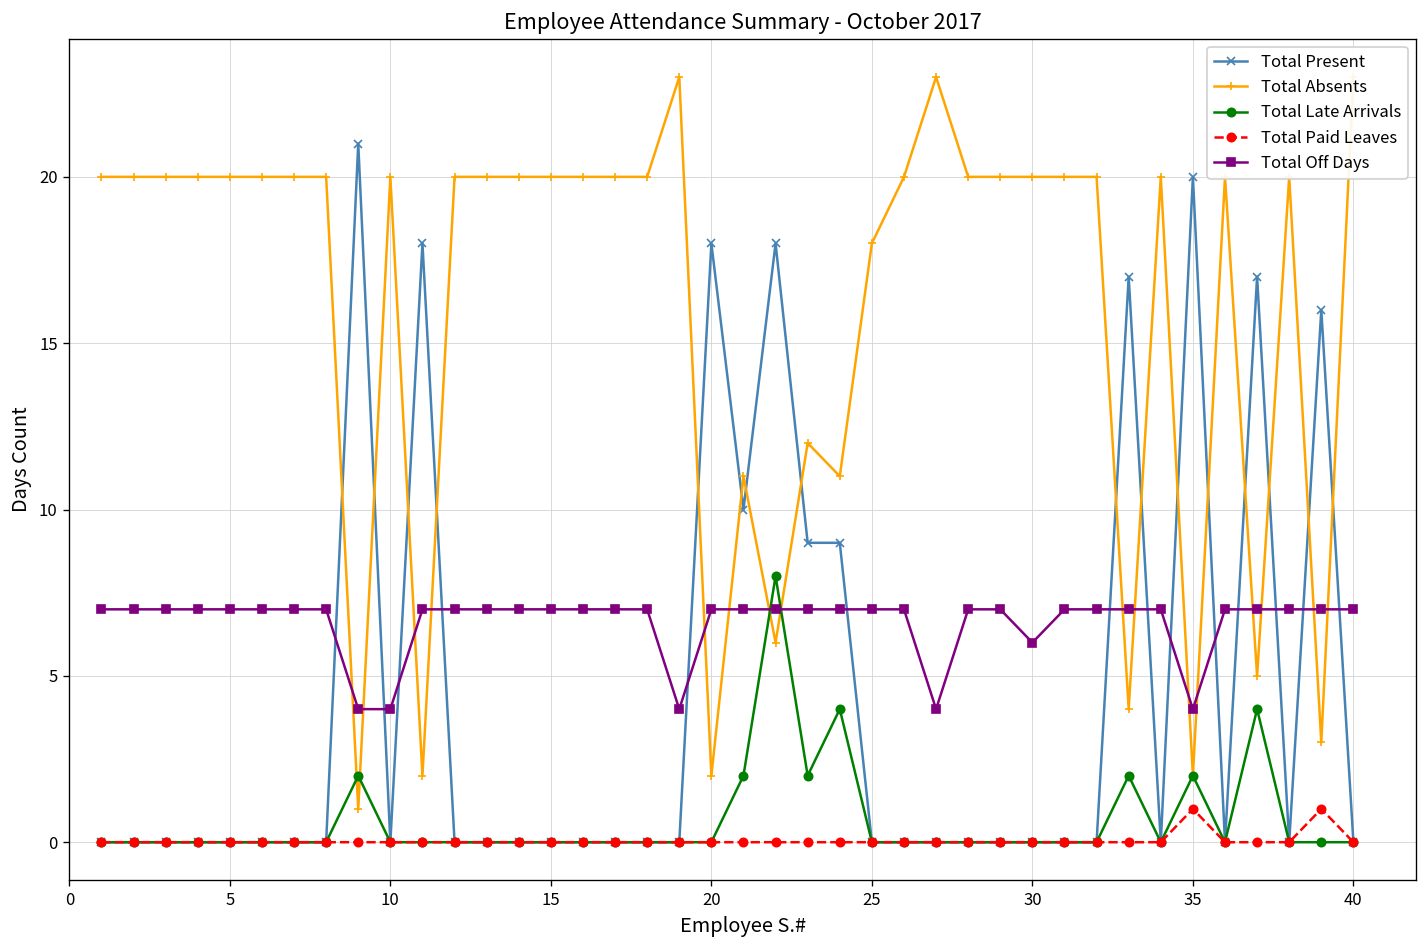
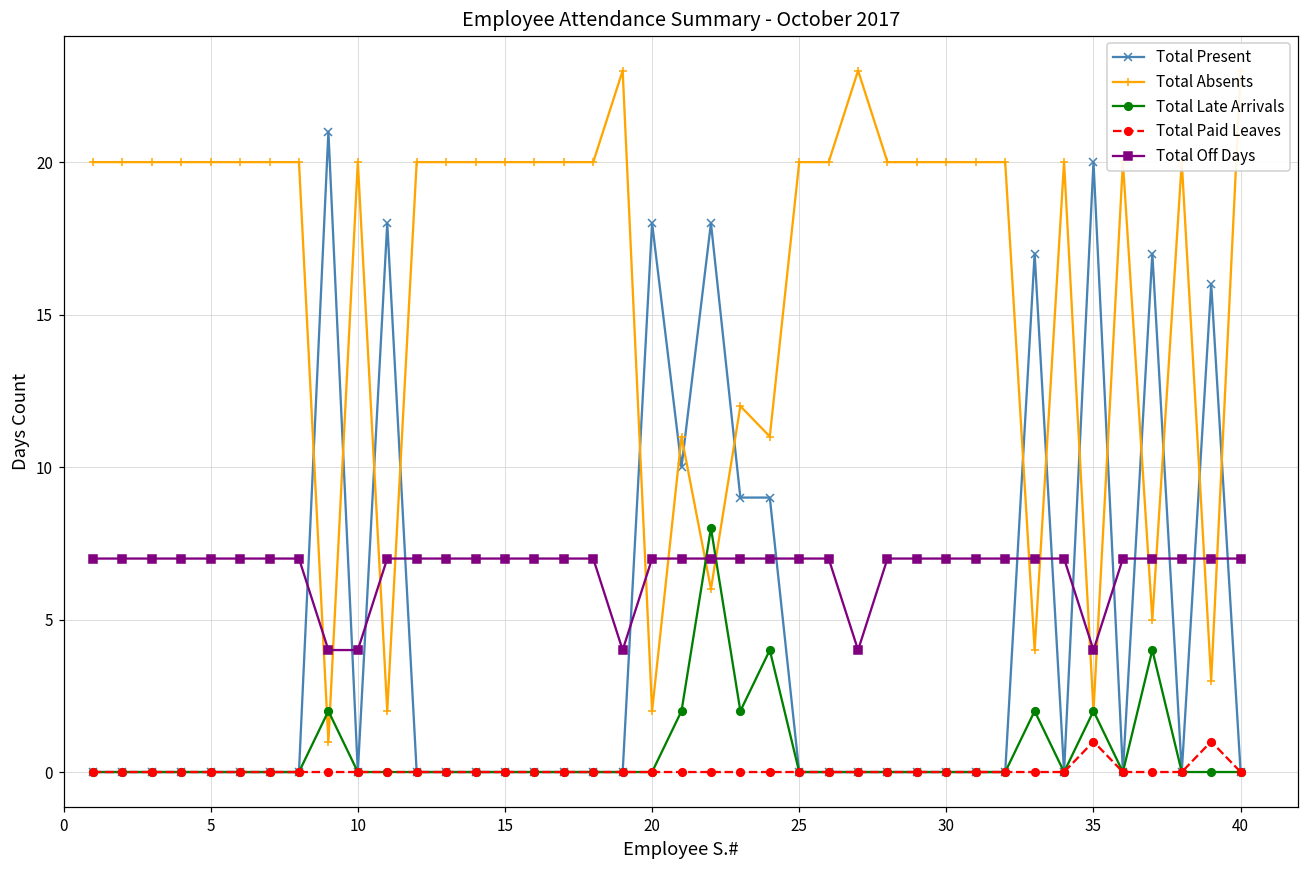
  {
    "Total Present": {
      "20": 18,
      "35": 20
    },
    "Total Absents": {
      "5": 20,
      "10": 20,
      "15": 20,
      "20": 2,
-     "25": 18,
+     "25": 20,
      "30": 20
    },
    "Total Paid Leaves": {
      "35": 1
    },
    "Total Off Days": {
      "5": 7,
      "10": 4,
      "15": 7,
      "20": 7,
      "25": 7,
-     "30": 6,
+     "30": 7,
      "35": 4,
      "40": 7
    }
  }
